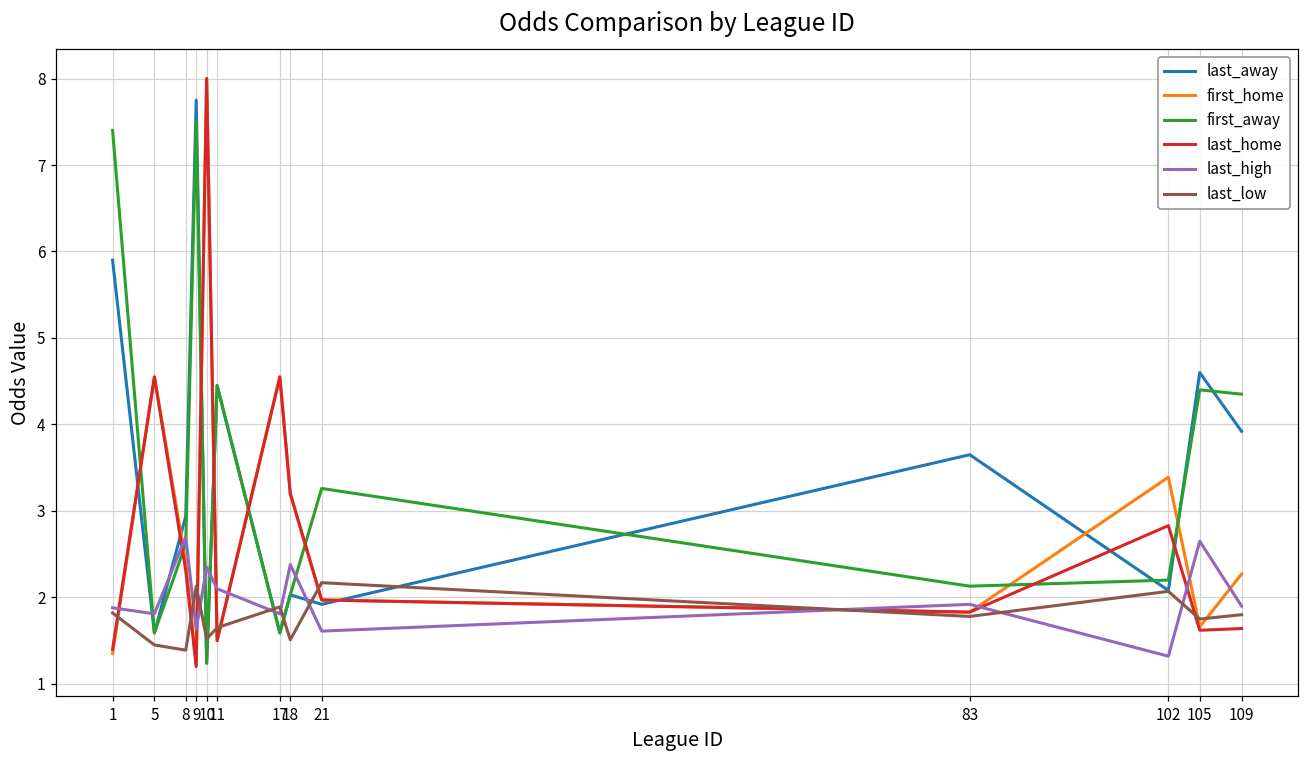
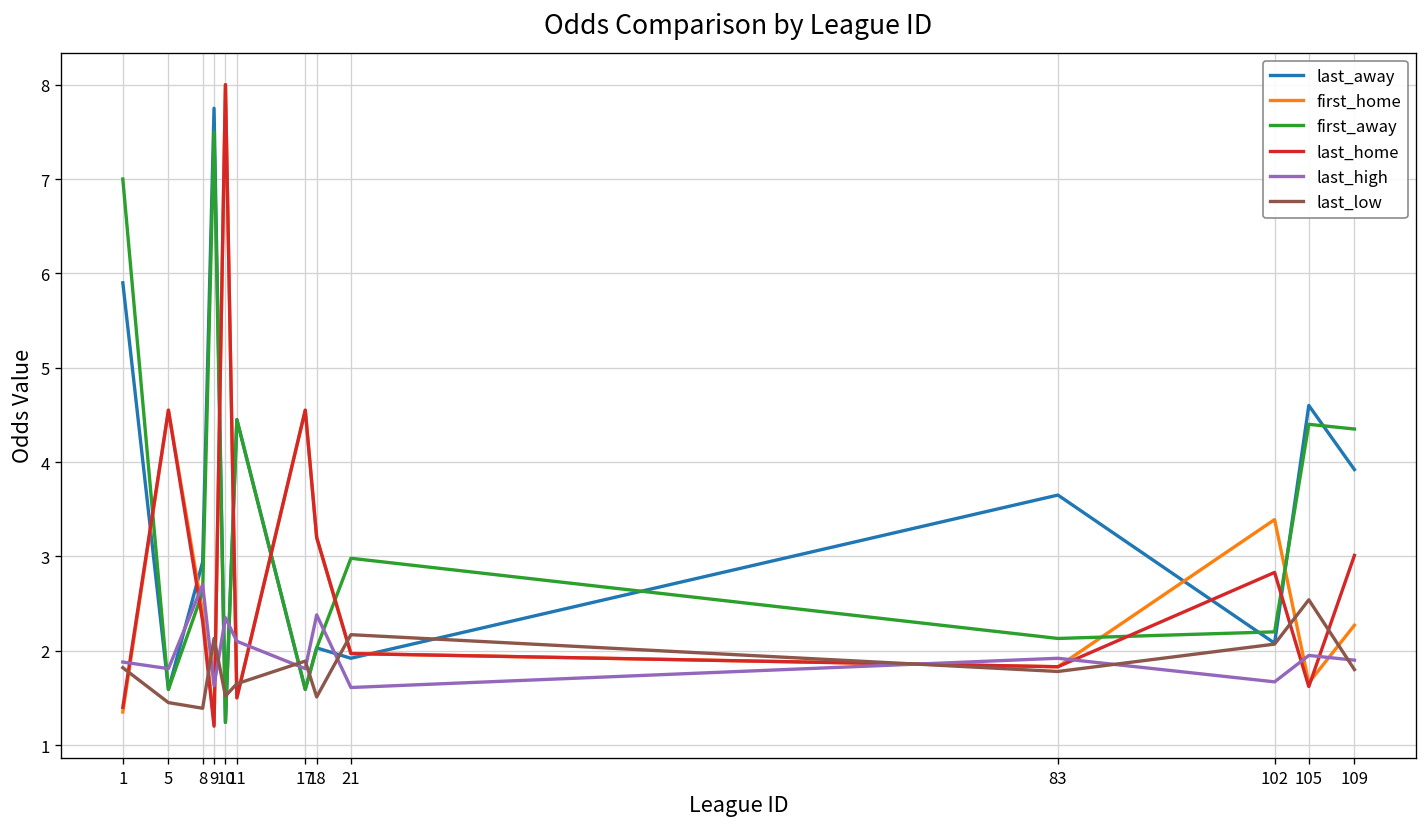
  {
    "last_away": {
      "1": 5.9,
      "8": 2.9,
      "21": 1.9,
      "83": 3.7,
      "105": 4.6,
      "109": 3.9
    },
    "first_home": {
      "1": 1.4,
      "8": 2.4,
      "102": 3.4,
      "105": 1.7,
      "109": 2.3
    },
    "first_away": {
-     "1": 7.4,
+     "1": 7.0,
      "8": 2.6,
-     "21": 3.3,
+     "21": 3.0,
      "83": 2.1,
      "102": 2.2,
      "105": 4.4,
      "109": 4.4
    },
    "last_home": {
      "1": 1.4,
      "8": 2.3,
      "102": 2.8,
      "105": 1.6,
-     "109": 1.6
+     "109": 3.0
    },
    "last_high": {
      "1": 1.9,
      "5": 1.8,
      "8": 2.7,
      "21": 1.6,
      "83": 1.9,
-     "102": 1.3,
-     "105": 2.7,
+     "102": 1.7,
+     "105": 2.0,
      "109": 1.9
    },
    "last_low": {
      "1": 1.8,
      "5": 1.5,
      "8": 1.4,
      "21": 2.2,
      "83": 1.8,
-     "105": 1.8,
+     "105": 2.5,
      "109": 1.8
    }
  }
